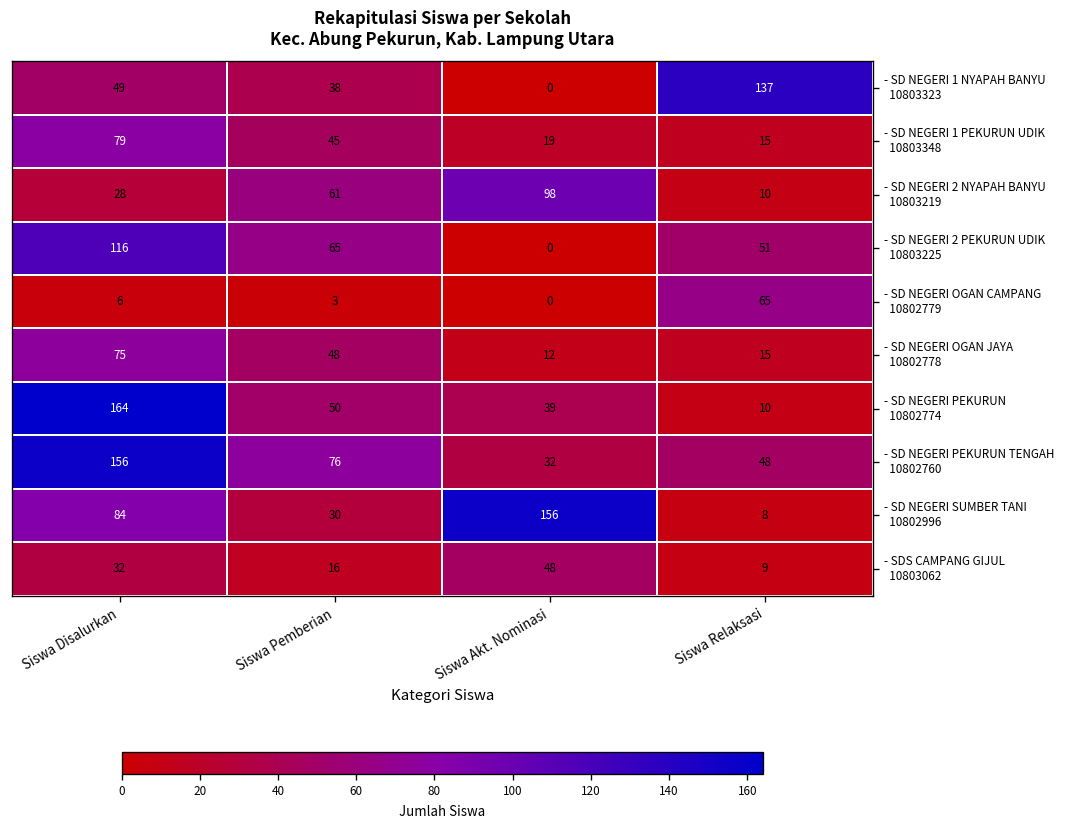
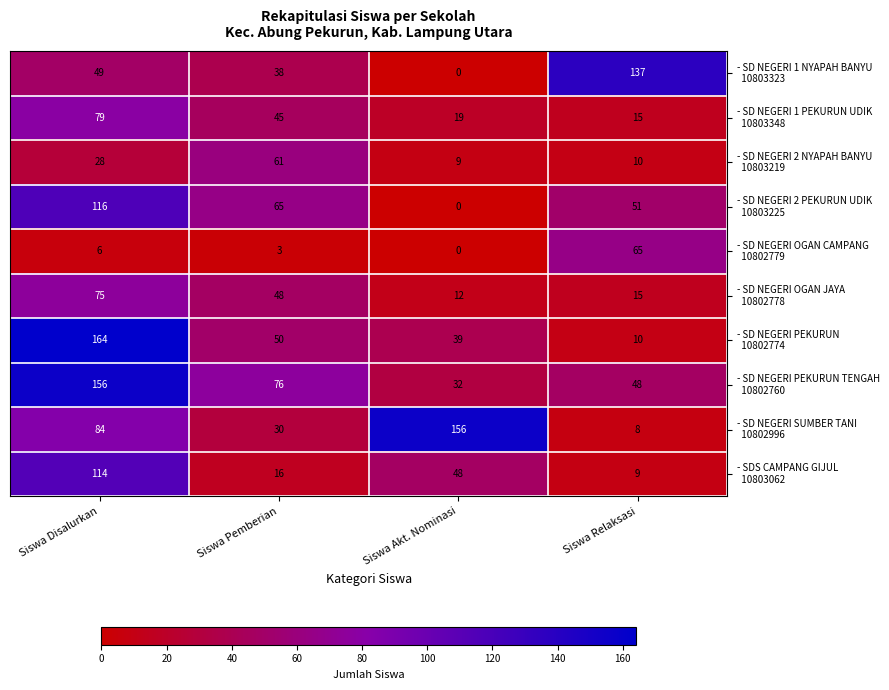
  {
    "- SD NEGERI 1 NYAPAH BANYU 10803323": {
      "Siswa Disalurkan": 49,
      "Siswa Pemberian": 38,
      "Siswa Akt. Nominasi": 0,
      "Siswa Relaksasi": 137
    },
    "- SD NEGERI 1 PEKURUN UDIK 10803348": {
      "Siswa Disalurkan": 79,
      "Siswa Pemberian": 45,
      "Siswa Akt. Nominasi": 19,
      "Siswa Relaksasi": 15
    },
    "- SD NEGERI 2 NYAPAH BANYU 10803219": {
      "Siswa Disalurkan": 28,
      "Siswa Pemberian": 61,
-     "Siswa Akt. Nominasi": 98,
+     "Siswa Akt. Nominasi": 9,
      "Siswa Relaksasi": 10
    },
    "- SD NEGERI 2 PEKURUN UDIK 10803225": {
      "Siswa Disalurkan": 116,
      "Siswa Pemberian": 65,
      "Siswa Akt. Nominasi": 0,
      "Siswa Relaksasi": 51
    },
    "- SD NEGERI OGAN CAMPANG 10802779": {
      "Siswa Disalurkan": 6,
      "Siswa Pemberian": 3,
      "Siswa Akt. Nominasi": 0,
      "Siswa Relaksasi": 65
    },
    "- SD NEGERI OGAN JAYA 10802778": {
      "Siswa Disalurkan": 75,
      "Siswa Pemberian": 48,
      "Siswa Akt. Nominasi": 12,
      "Siswa Relaksasi": 15
    },
    "- SD NEGERI PEKURUN 10802774": {
      "Siswa Disalurkan": 164,
      "Siswa Pemberian": 50,
      "Siswa Akt. Nominasi": 39,
      "Siswa Relaksasi": 10
    },
    "- SD NEGERI PEKURUN TENGAH 10802760": {
      "Siswa Disalurkan": 156,
      "Siswa Pemberian": 76,
      "Siswa Akt. Nominasi": 32,
      "Siswa Relaksasi": 48
    },
    "- SD NEGERI SUMBER TANI 10802996": {
      "Siswa Disalurkan": 84,
      "Siswa Pemberian": 30,
      "Siswa Akt. Nominasi": 156,
      "Siswa Relaksasi": 8
    },
    "- SDS CAMPANG GIJUL 10803062": {
-     "Siswa Disalurkan": 32,
+     "Siswa Disalurkan": 114,
      "Siswa Pemberian": 16,
      "Siswa Akt. Nominasi": 48,
      "Siswa Relaksasi": 9
    }
  }
